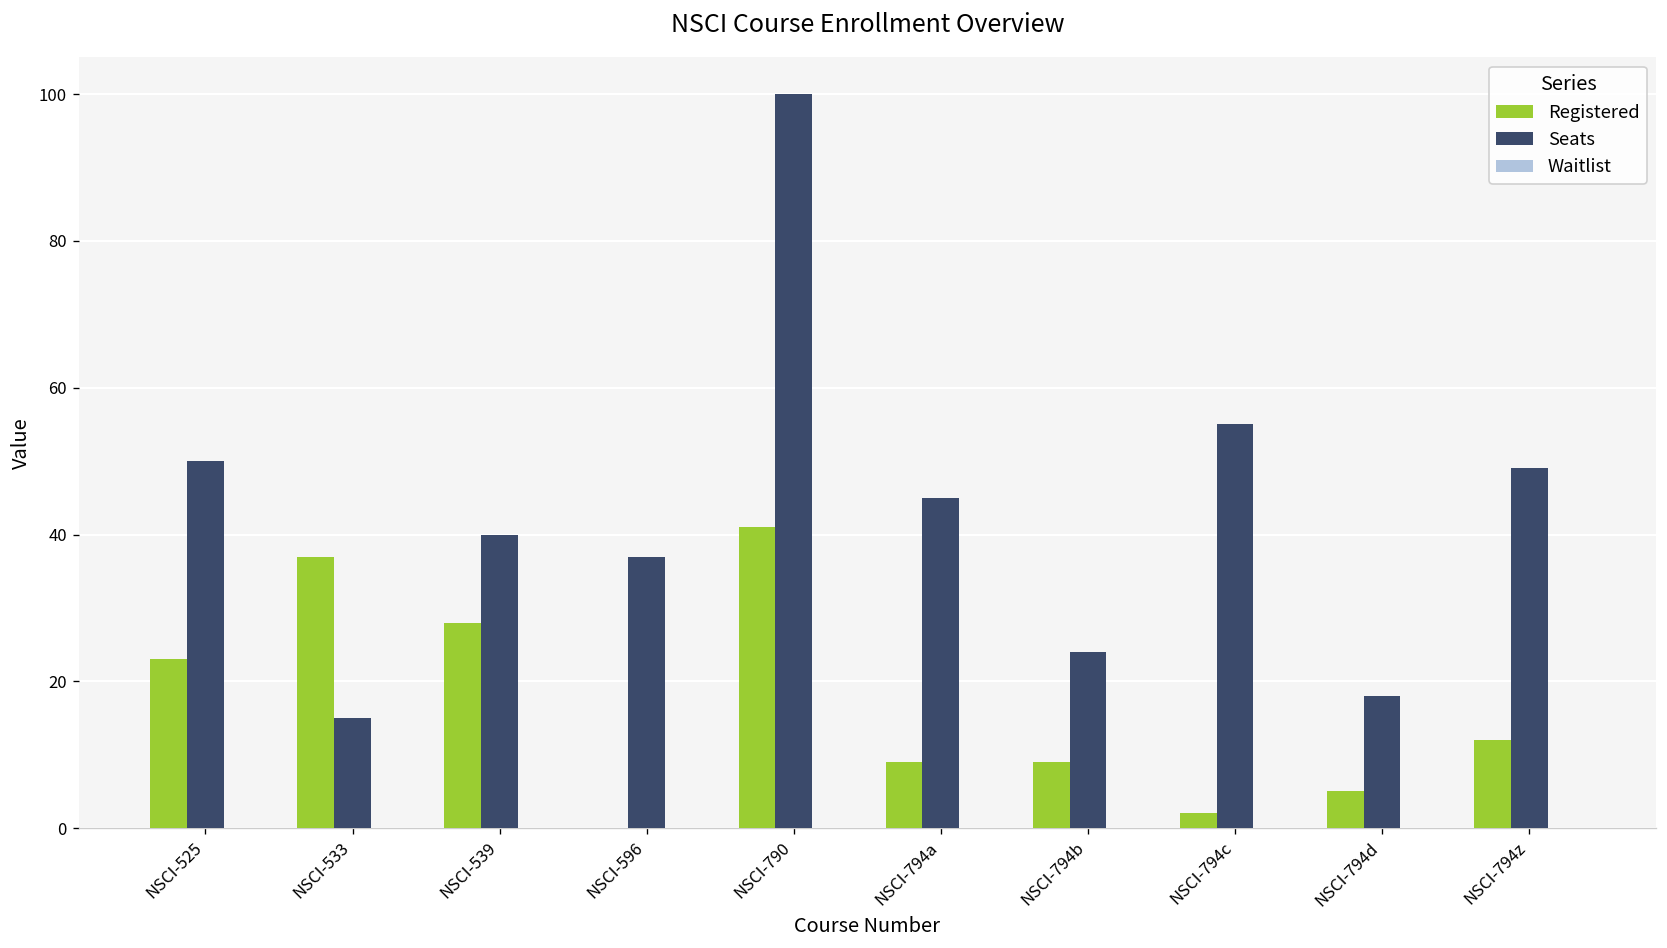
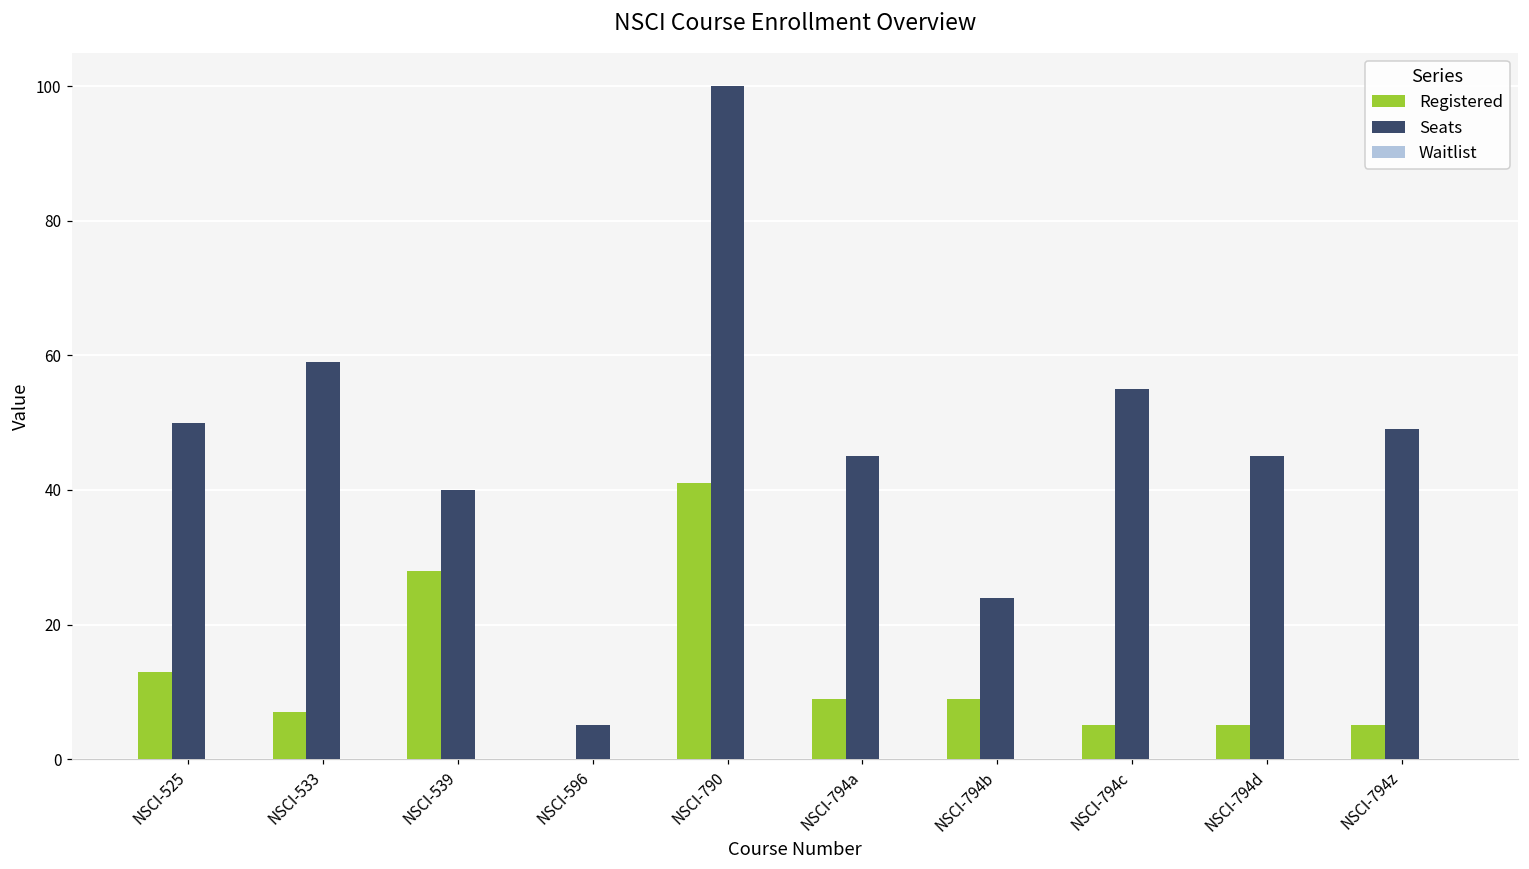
  {
    "Registered": {
-     "NSCI-525": 23,
-     "NSCI-533": 37,
+     "NSCI-525": 13,
+     "NSCI-533": 7,
      "NSCI-539": 28,
      "NSCI-596": 0,
      "NSCI-790": 41,
      "NSCI-794a": 9,
      "NSCI-794b": 9,
-     "NSCI-794c": 2,
+     "NSCI-794c": 5,
      "NSCI-794d": 5,
-     "NSCI-794z": 12
+     "NSCI-794z": 5
    },
    "Seats": {
      "NSCI-525": 50,
-     "NSCI-533": 15,
+     "NSCI-533": 59,
      "NSCI-539": 40,
-     "NSCI-596": 37,
+     "NSCI-596": 5,
      "NSCI-790": 100,
      "NSCI-794a": 45,
      "NSCI-794b": 24,
      "NSCI-794c": 55,
-     "NSCI-794d": 18,
+     "NSCI-794d": 45,
      "NSCI-794z": 49
    },
    "Waitlist": {
      "NSCI-525": 0,
      "NSCI-533": 0,
      "NSCI-539": 0,
      "NSCI-596": 0,
      "NSCI-790": 0,
      "NSCI-794a": 0,
      "NSCI-794b": 0,
      "NSCI-794c": 0,
      "NSCI-794d": 0,
      "NSCI-794z": 0
    }
  }
